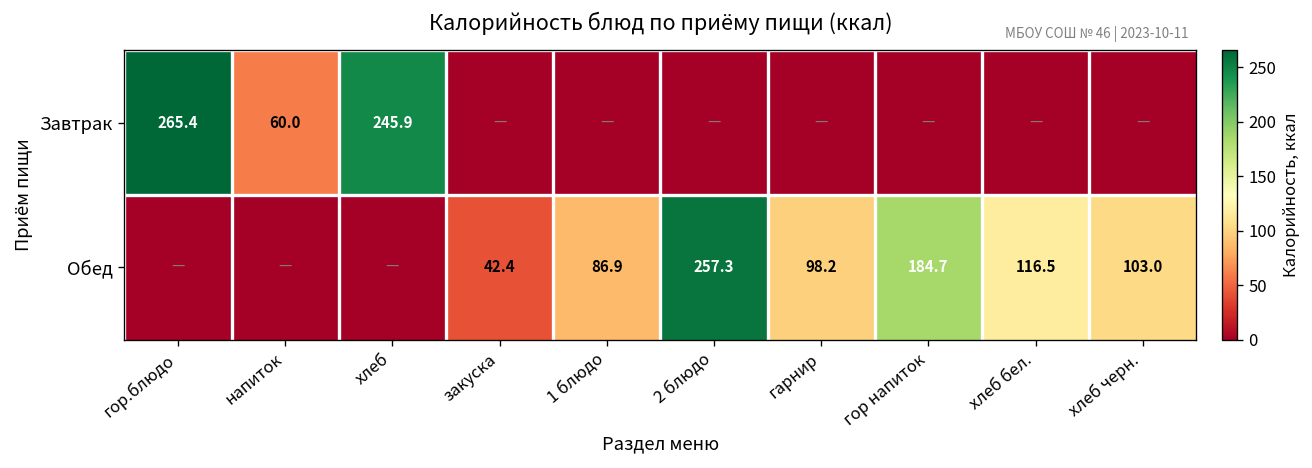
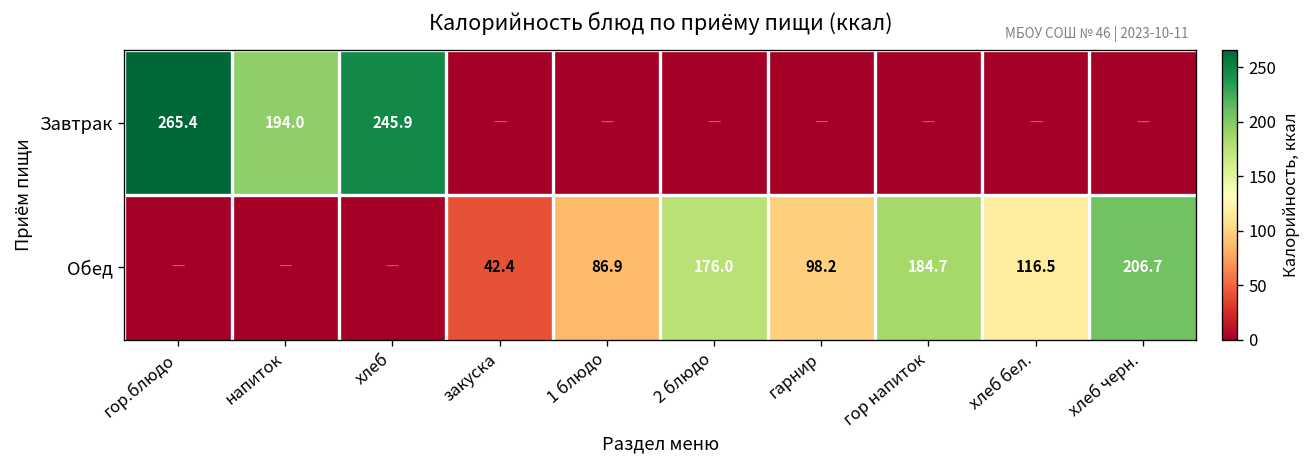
  {
    "Завтрак": {
      "гор.блюдо": 265.4,
-     "напиток": 60.0,
+     "напиток": 194.0,
      "хлеб": 245.9
    },
    "Обед": {
      "закуска": 42.4,
      "1 блюдо": 86.9,
-     "2 блюдо": 257.3,
+     "2 блюдо": 176.0,
      "гарнир": 98.2,
      "гор напиток": 184.7,
      "хлеб бел.": 116.5,
-     "хлеб черн.": 103.0
+     "хлеб черн.": 206.7
    }
  }
